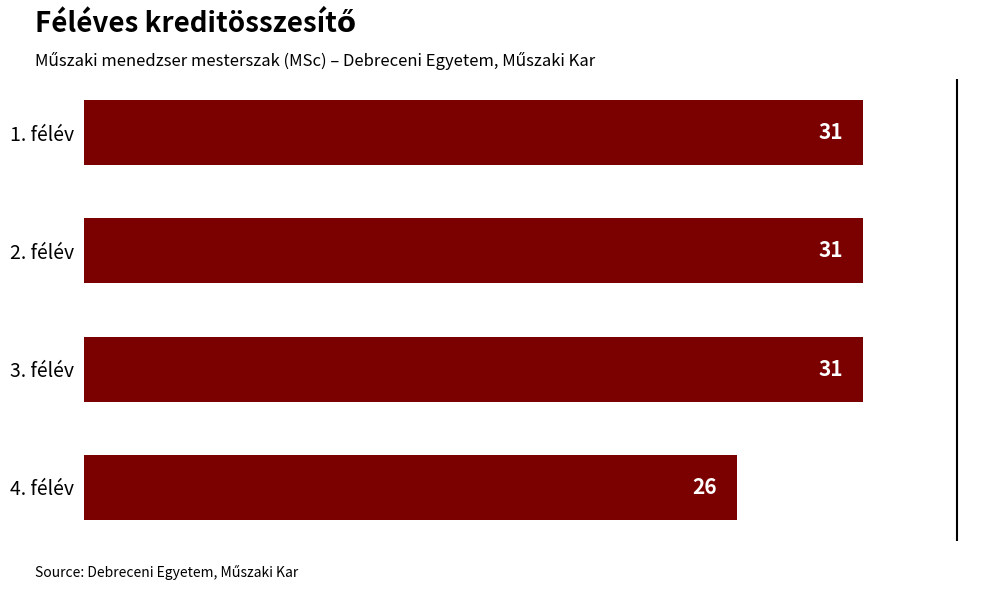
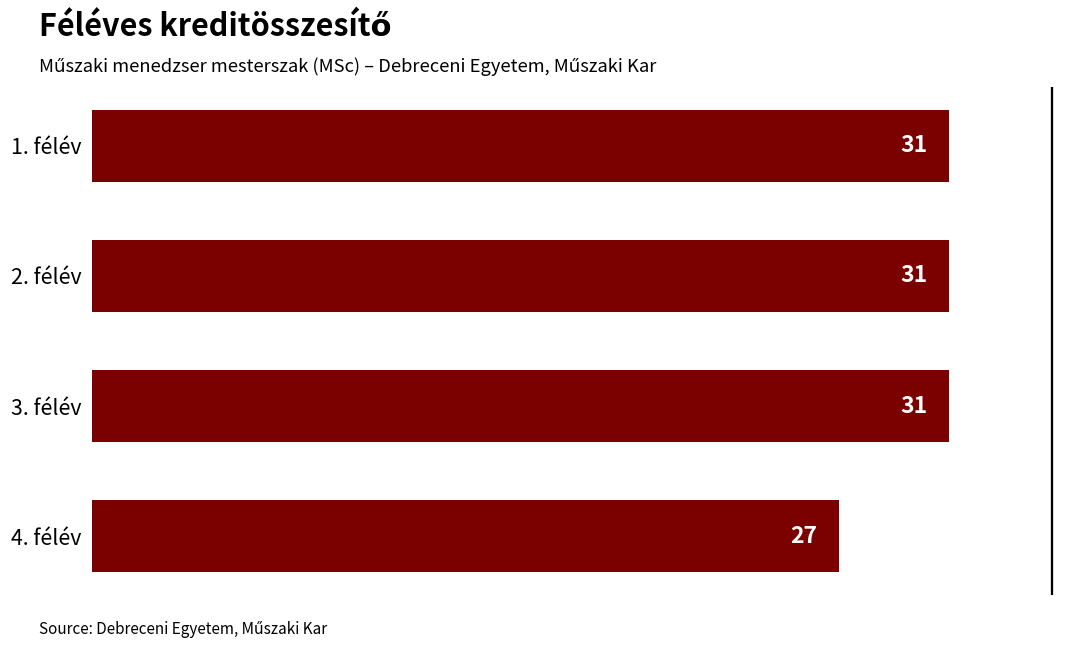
  {
    "1. félév": 31,
    "2. félév": 31,
    "3. félév": 31,
-   "4. félév": 26
+   "4. félév": 27
  }
